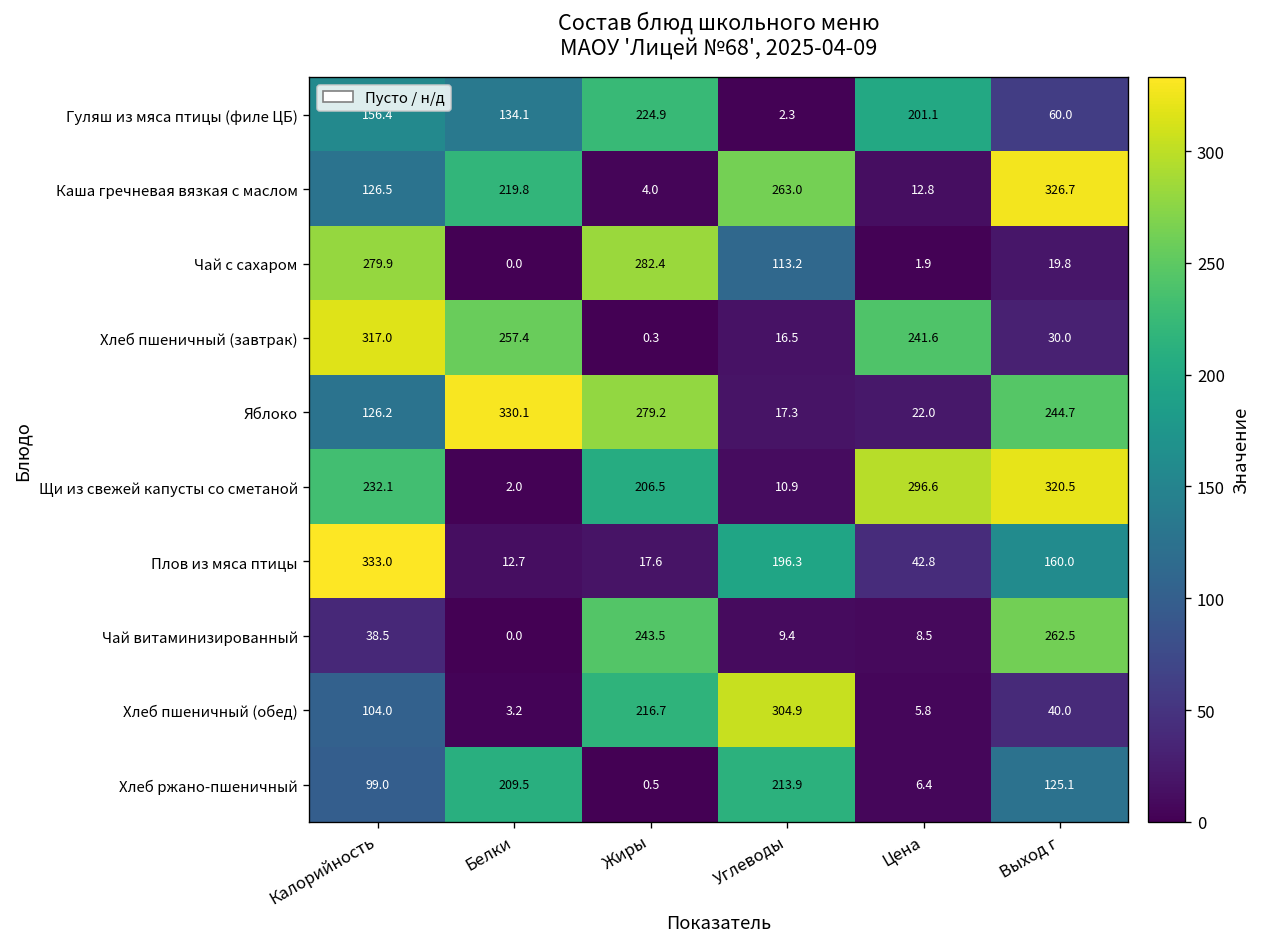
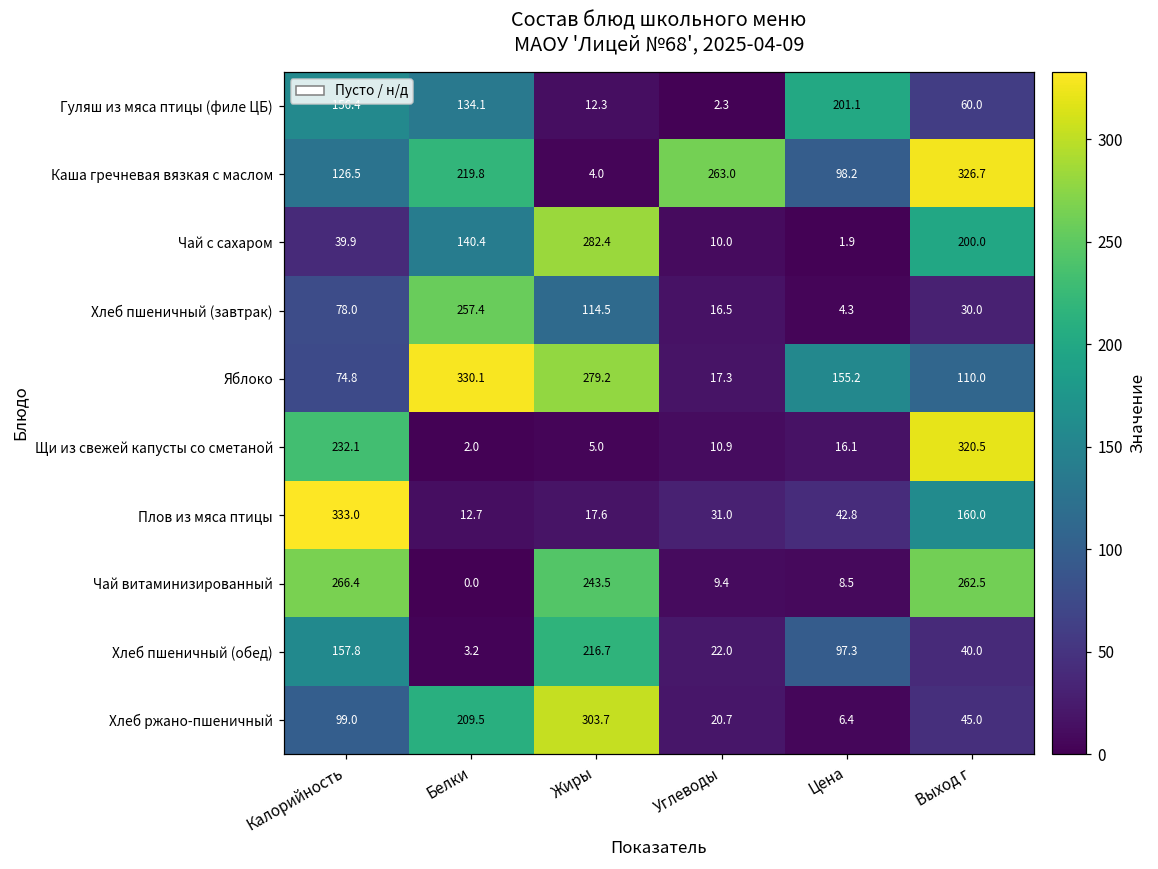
  {
    "Гуляш из мяса птицы (филе ЦБ)": {
      "Белки": 134.1,
-     "Жиры": 224.9,
+     "Жиры": 12.3,
      "Углеводы": 2.3,
      "Цена": 201.1,
      "Выход г": 60.0
    },
    "Каша гречневая вязкая с маслом": {
      "Калорийность": 126.5,
      "Белки": 219.8,
      "Жиры": 4.0,
      "Углеводы": 263.0,
-     "Цена": 12.8,
+     "Цена": 98.2,
      "Выход г": 326.7
    },
    "Чай с сахаром": {
-     "Калорийность": 279.9,
-     "Белки": 0.0,
+     "Калорийность": 39.9,
+     "Белки": 140.4,
      "Жиры": 282.4,
-     "Углеводы": 113.2,
+     "Углеводы": 10.0,
      "Цена": 1.9,
-     "Выход г": 19.8
+     "Выход г": 200.0
    },
    "Хлеб пшеничный (завтрак)": {
-     "Калорийность": 317.0,
+     "Калорийность": 78.0,
      "Белки": 257.4,
-     "Жиры": 0.3,
+     "Жиры": 114.5,
      "Углеводы": 16.5,
-     "Цена": 241.6,
+     "Цена": 4.3,
      "Выход г": 30.0
    },
    "Яблоко": {
-     "Калорийность": 126.2,
+     "Калорийность": 74.8,
      "Белки": 330.1,
      "Жиры": 279.2,
      "Углеводы": 17.3,
-     "Цена": 22.0,
-     "Выход г": 244.7
+     "Цена": 155.2,
+     "Выход г": 110.0
    },
    "Щи из свежей капусты со сметаной": {
      "Калорийность": 232.1,
      "Белки": 2.0,
-     "Жиры": 206.5,
+     "Жиры": 5.0,
      "Углеводы": 10.9,
-     "Цена": 296.6,
+     "Цена": 16.1,
      "Выход г": 320.5
    },
    "Плов из мяса птицы": {
      "Калорийность": 333.0,
      "Белки": 12.7,
      "Жиры": 17.6,
-     "Углеводы": 196.3,
+     "Углеводы": 31.0,
      "Цена": 42.8,
      "Выход г": 160.0
    },
    "Чай витаминизированный": {
-     "Калорийность": 38.5,
+     "Калорийность": 266.4,
      "Белки": 0.0,
      "Жиры": 243.5,
      "Углеводы": 9.4,
      "Цена": 8.5,
      "Выход г": 262.5
    },
    "Хлеб пшеничный (обед)": {
-     "Калорийность": 104.0,
+     "Калорийность": 157.8,
      "Белки": 3.2,
      "Жиры": 216.7,
-     "Углеводы": 304.9,
-     "Цена": 5.8,
+     "Углеводы": 22.0,
+     "Цена": 97.3,
      "Выход г": 40.0
    },
    "Хлеб ржано-пшеничный": {
      "Калорийность": 99.0,
      "Белки": 209.5,
-     "Жиры": 0.5,
-     "Углеводы": 213.9,
+     "Жиры": 303.7,
+     "Углеводы": 20.7,
      "Цена": 6.4,
-     "Выход г": 125.1
+     "Выход г": 45.0
    }
  }
